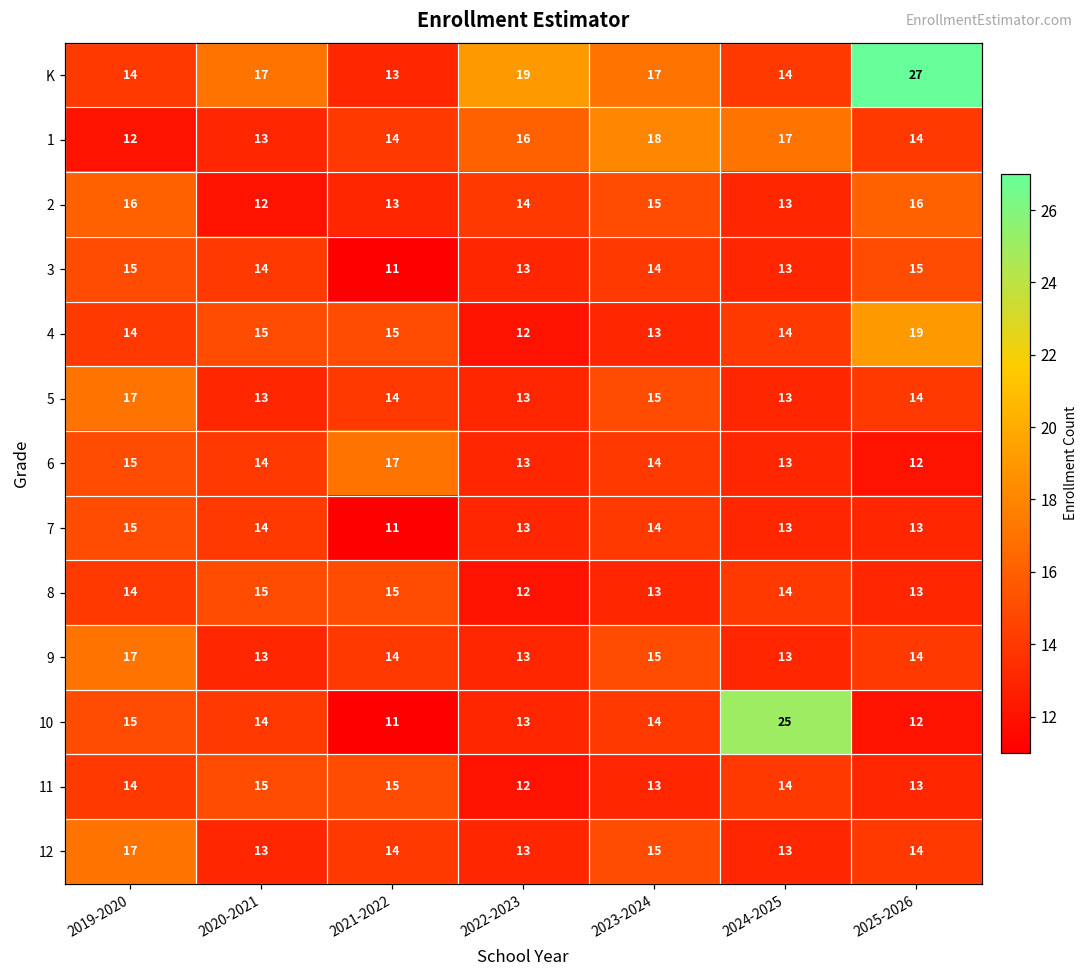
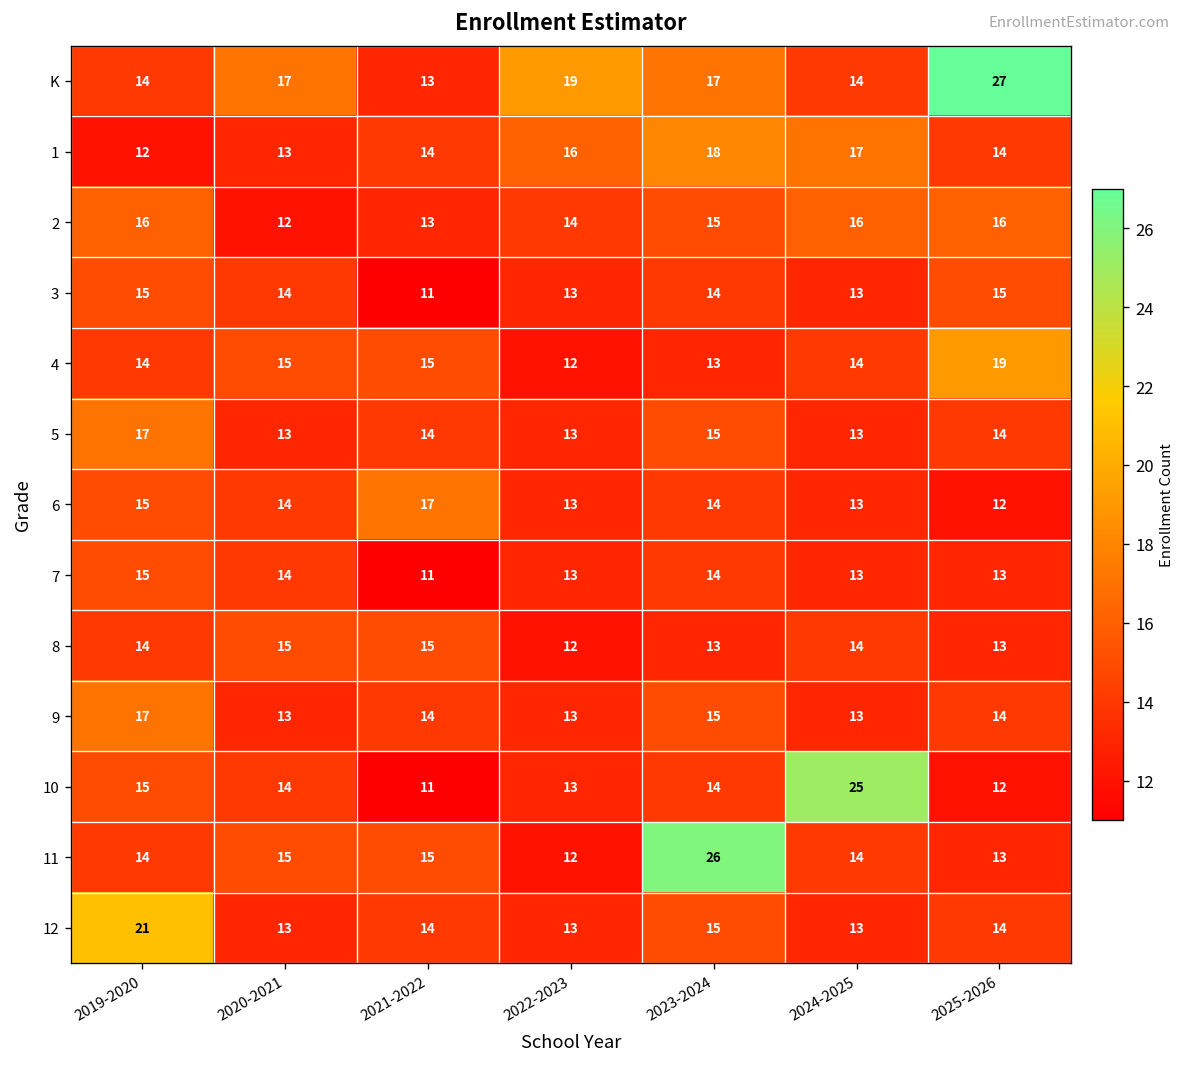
  {
    "K": {
      "2019-2020": 14,
      "2020-2021": 17,
      "2021-2022": 13,
      "2022-2023": 19,
      "2023-2024": 17,
      "2024-2025": 14,
      "2025-2026": 27
    },
    "1": {
      "2019-2020": 12,
      "2020-2021": 13,
      "2021-2022": 14,
      "2022-2023": 16,
      "2023-2024": 18,
      "2024-2025": 17,
      "2025-2026": 14
    },
    "2": {
      "2019-2020": 16,
      "2020-2021": 12,
      "2021-2022": 13,
      "2022-2023": 14,
      "2023-2024": 15,
-     "2024-2025": 13,
+     "2024-2025": 16,
      "2025-2026": 16
    },
    "3": {
      "2019-2020": 15,
      "2020-2021": 14,
      "2021-2022": 11,
      "2022-2023": 13,
      "2023-2024": 14,
      "2024-2025": 13,
      "2025-2026": 15
    },
    "4": {
      "2019-2020": 14,
      "2020-2021": 15,
      "2021-2022": 15,
      "2022-2023": 12,
      "2023-2024": 13,
      "2024-2025": 14,
      "2025-2026": 19
    },
    "5": {
      "2019-2020": 17,
      "2020-2021": 13,
      "2021-2022": 14,
      "2022-2023": 13,
      "2023-2024": 15,
      "2024-2025": 13,
      "2025-2026": 14
    },
    "6": {
      "2019-2020": 15,
      "2020-2021": 14,
      "2021-2022": 17,
      "2022-2023": 13,
      "2023-2024": 14,
      "2024-2025": 13,
      "2025-2026": 12
    },
    "7": {
      "2019-2020": 15,
      "2020-2021": 14,
      "2021-2022": 11,
      "2022-2023": 13,
      "2023-2024": 14,
      "2024-2025": 13,
      "2025-2026": 13
    },
    "8": {
      "2019-2020": 14,
      "2020-2021": 15,
      "2021-2022": 15,
      "2022-2023": 12,
      "2023-2024": 13,
      "2024-2025": 14,
      "2025-2026": 13
    },
    "9": {
      "2019-2020": 17,
      "2020-2021": 13,
      "2021-2022": 14,
      "2022-2023": 13,
      "2023-2024": 15,
      "2024-2025": 13,
      "2025-2026": 14
    },
    "10": {
      "2019-2020": 15,
      "2020-2021": 14,
      "2021-2022": 11,
      "2022-2023": 13,
      "2023-2024": 14,
      "2024-2025": 25,
      "2025-2026": 12
    },
    "11": {
      "2019-2020": 14,
      "2020-2021": 15,
      "2021-2022": 15,
      "2022-2023": 12,
-     "2023-2024": 13,
+     "2023-2024": 26,
      "2024-2025": 14,
      "2025-2026": 13
    },
    "12": {
-     "2019-2020": 17,
+     "2019-2020": 21,
      "2020-2021": 13,
      "2021-2022": 14,
      "2022-2023": 13,
      "2023-2024": 15,
      "2024-2025": 13,
      "2025-2026": 14
    }
  }
